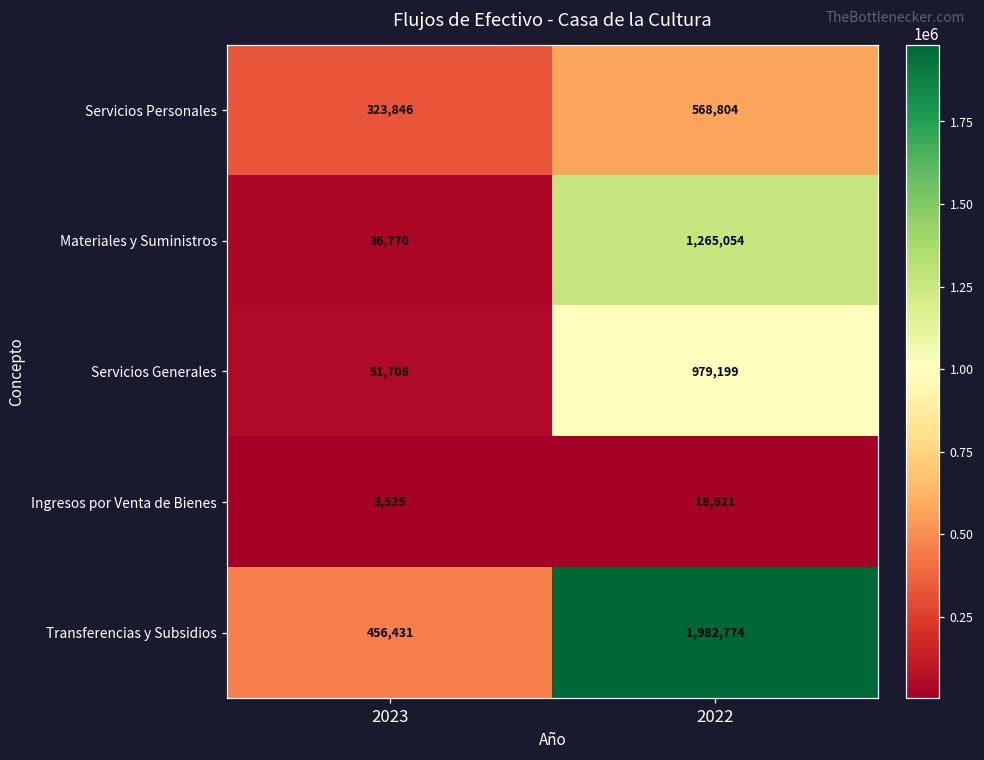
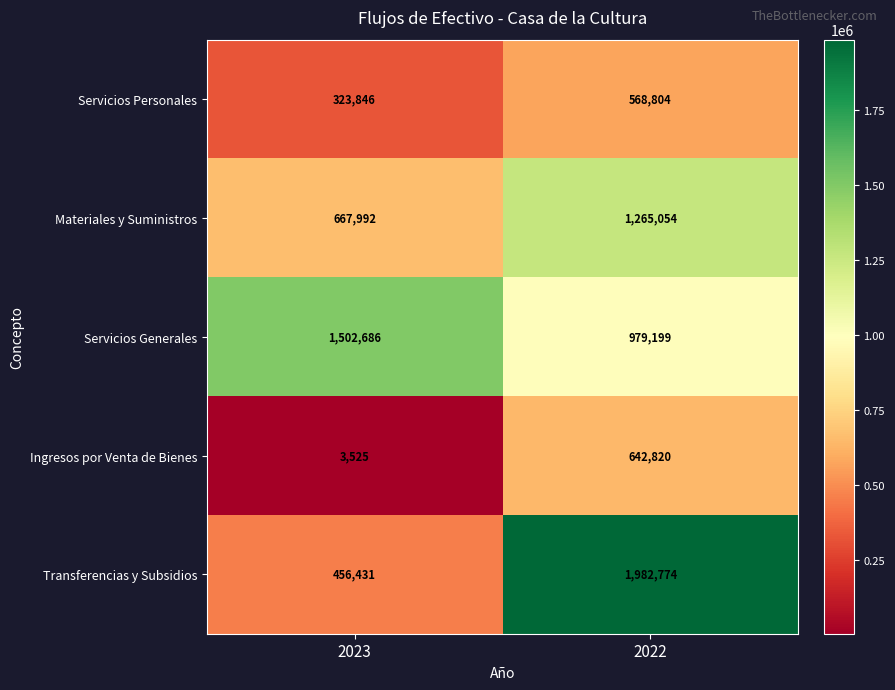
  {
    "Servicios Personales": {
      "2023": "323,846",
      "2022": "568,804"
    },
    "Materiales y Suministros": {
-     "2023": "36,770",
+     "2023": "667,992",
      "2022": "1,265,054"
    },
    "Servicios Generales": {
-     "2023": "51,708",
+     "2023": "1,502,686",
      "2022": "979,199"
    },
    "Ingresos por Venta de Bienes": {
      "2023": "3,525",
-     "2022": "18,621"
+     "2022": "642,820"
    },
    "Transferencias y Subsidios": {
      "2023": "456,431",
      "2022": "1,982,774"
    }
  }
